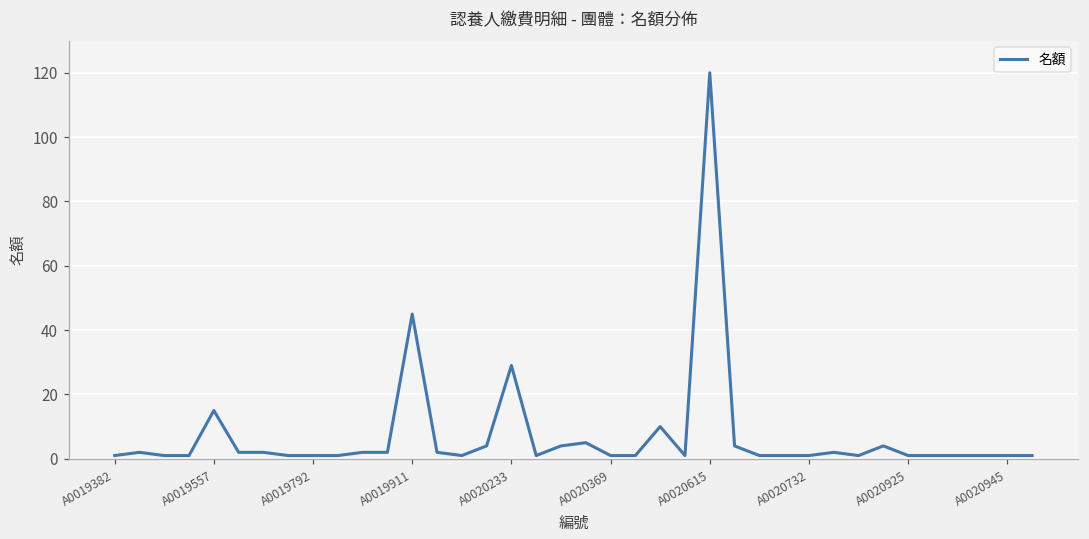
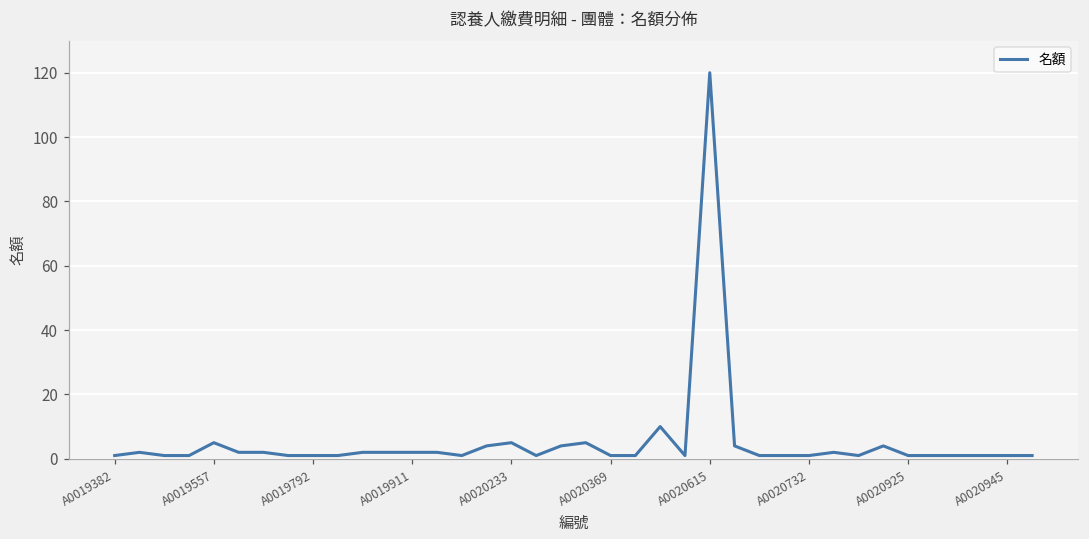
  {
    "A0019382": 1,
-   "A0019557": 15,
+   "A0019557": 5,
    "A0019792": 1,
-   "A0019911": 45,
-   "A0020233": 29,
+   "A0019911": 2,
+   "A0020233": 5,
    "A0020369": 1,
    "A0020615": 120,
    "A0020732": 1,
    "A0020925": 1,
    "A0020945": 1
  }
